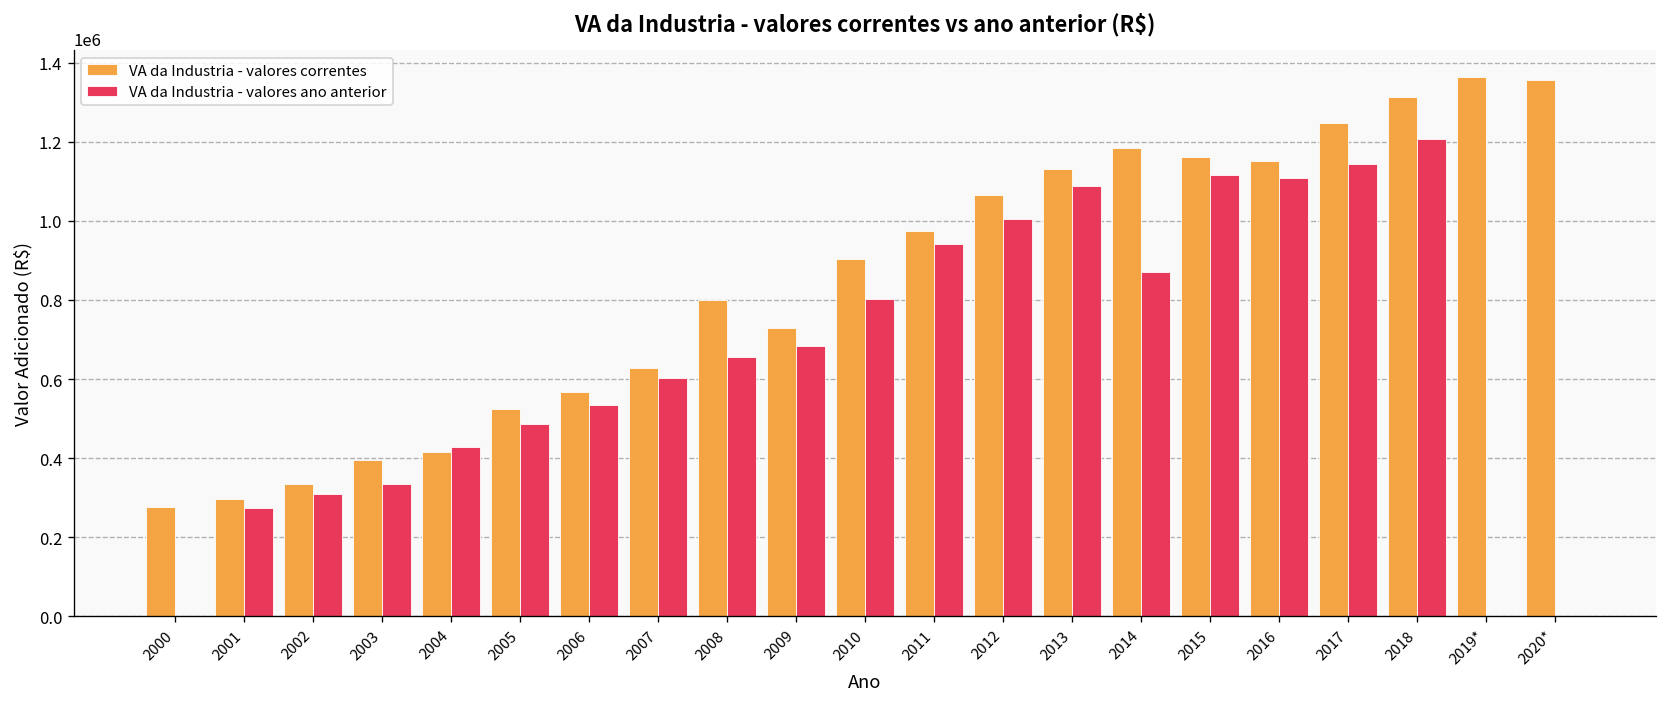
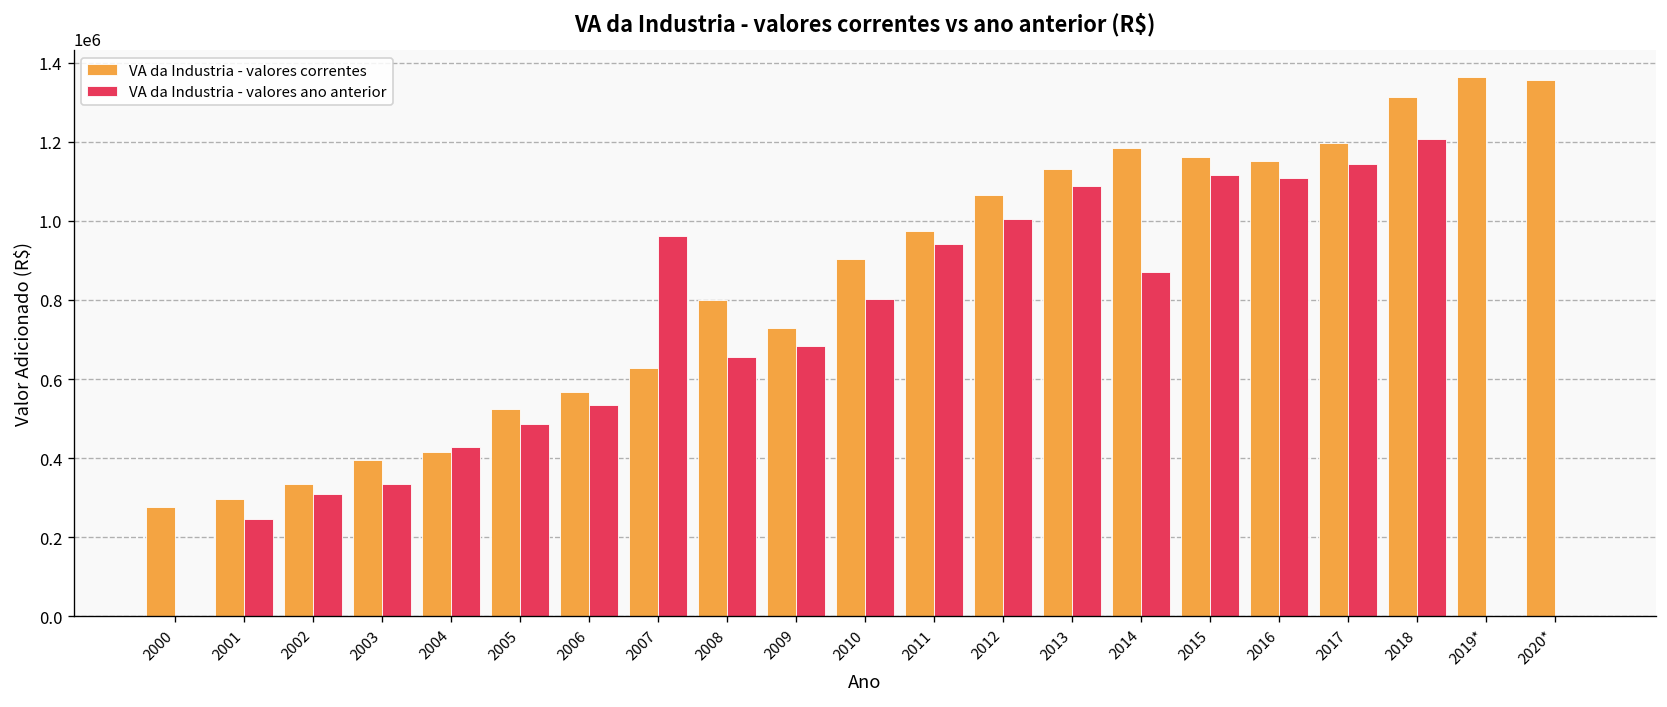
  {
    "VA da Industria - valores correntes": {
      "2000": 280000,
      "2001": 300000,
      "2002": 330000,
      "2003": 400000,
      "2004": 420000,
      "2005": 520000,
      "2006": 570000,
      "2007": 630000,
      "2008": 800000,
      "2009": 730000,
      "2010": 900000,
      "2011": 970000,
      "2012": 1070000,
      "2013": 1130000,
      "2014": 1180000,
      "2015": 1160000,
      "2016": 1150000,
-     "2017": 1250000,
+     "2017": 1200000,
      "2018": 1310000,
      "2019*": 1360000,
      "2020*": 1360000
    },
    "VA da Industria - valores ano anterior": {
      "2000": 0,
-     "2001": 270000,
+     "2001": 250000,
      "2002": 310000,
      "2003": 340000,
      "2004": 430000,
      "2005": 490000,
      "2006": 540000,
-     "2007": 600000,
+     "2007": 960000,
      "2008": 650000,
      "2009": 680000,
      "2010": 800000,
      "2011": 940000,
      "2012": 1000000,
      "2013": 1090000,
      "2014": 870000,
      "2015": 1110000,
      "2016": 1110000,
      "2017": 1140000,
      "2018": 1210000,
      "2019*": 0,
      "2020*": 0
    }
  }
